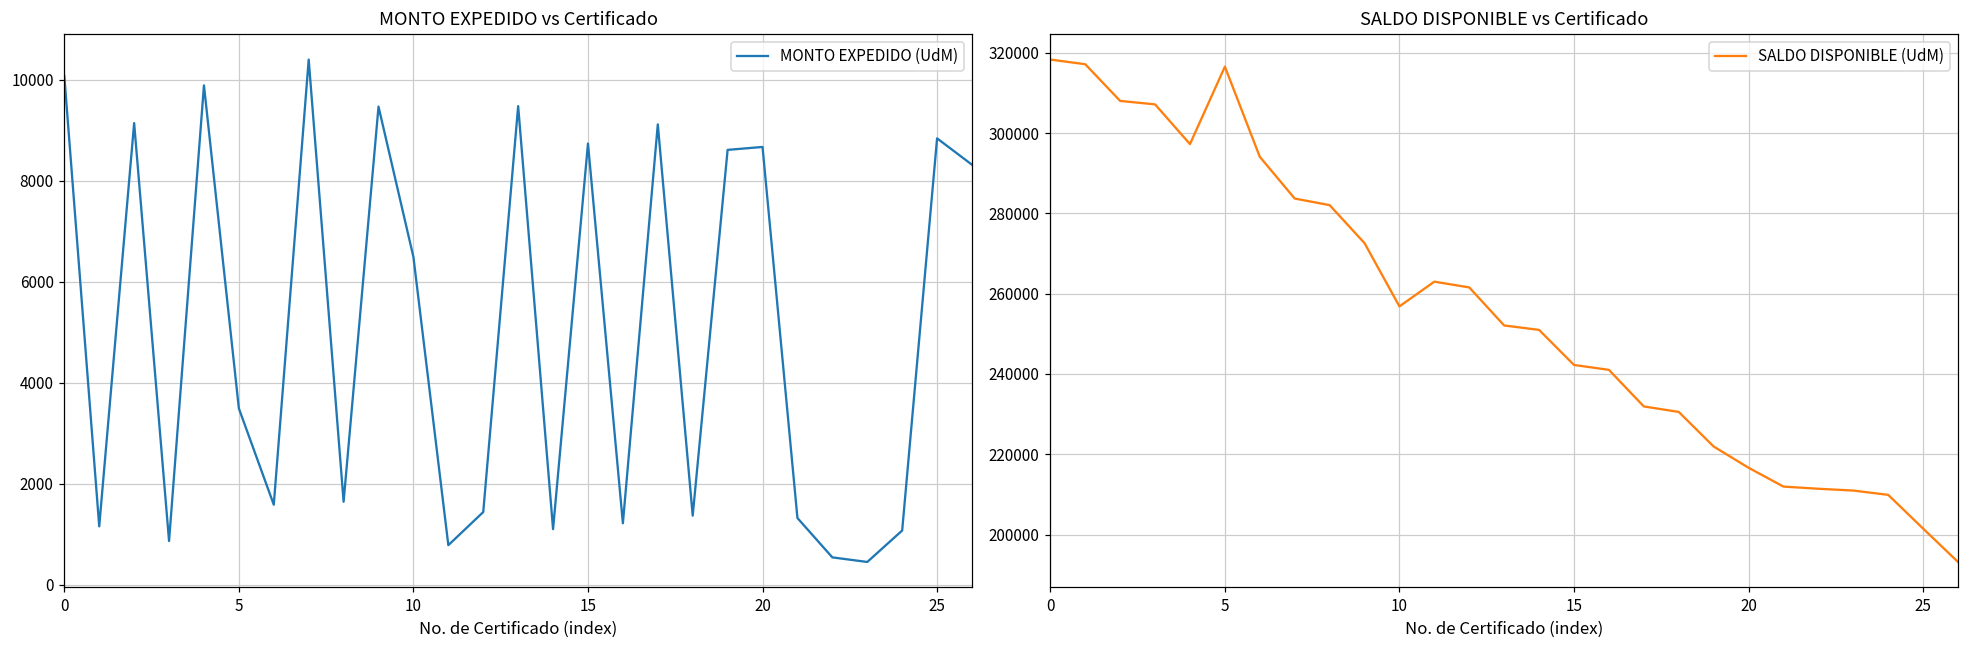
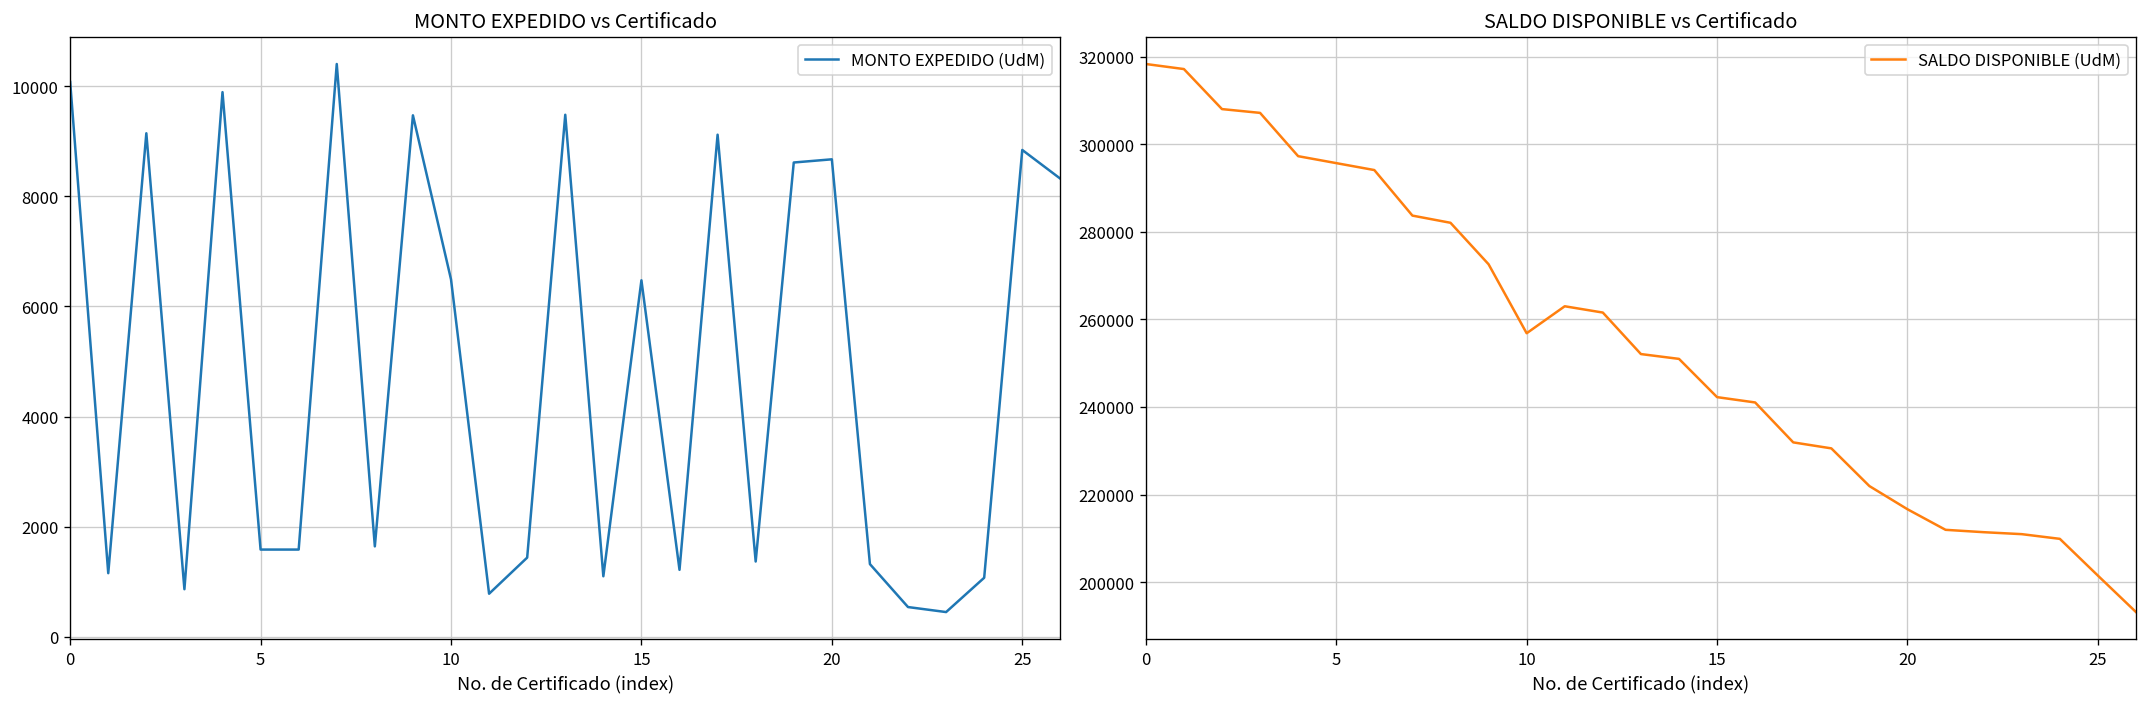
  {
    "MONTO EXPEDIDO vs Certificado": {
      "0": 10100,
-     "5": 3500,
+     "5": 1600,
      "10": 6500,
-     "15": 8700,
+     "15": 6500,
      "20": 8700,
      "25": 8800
    },
    "SALDO DISPONIBLE vs Certificado": {
      "0": 318000,
-     "5": 317000,
+     "5": 296000,
      "10": 257000,
      "15": 242000,
      "20": 217000,
      "25": 201000
    }
  }
